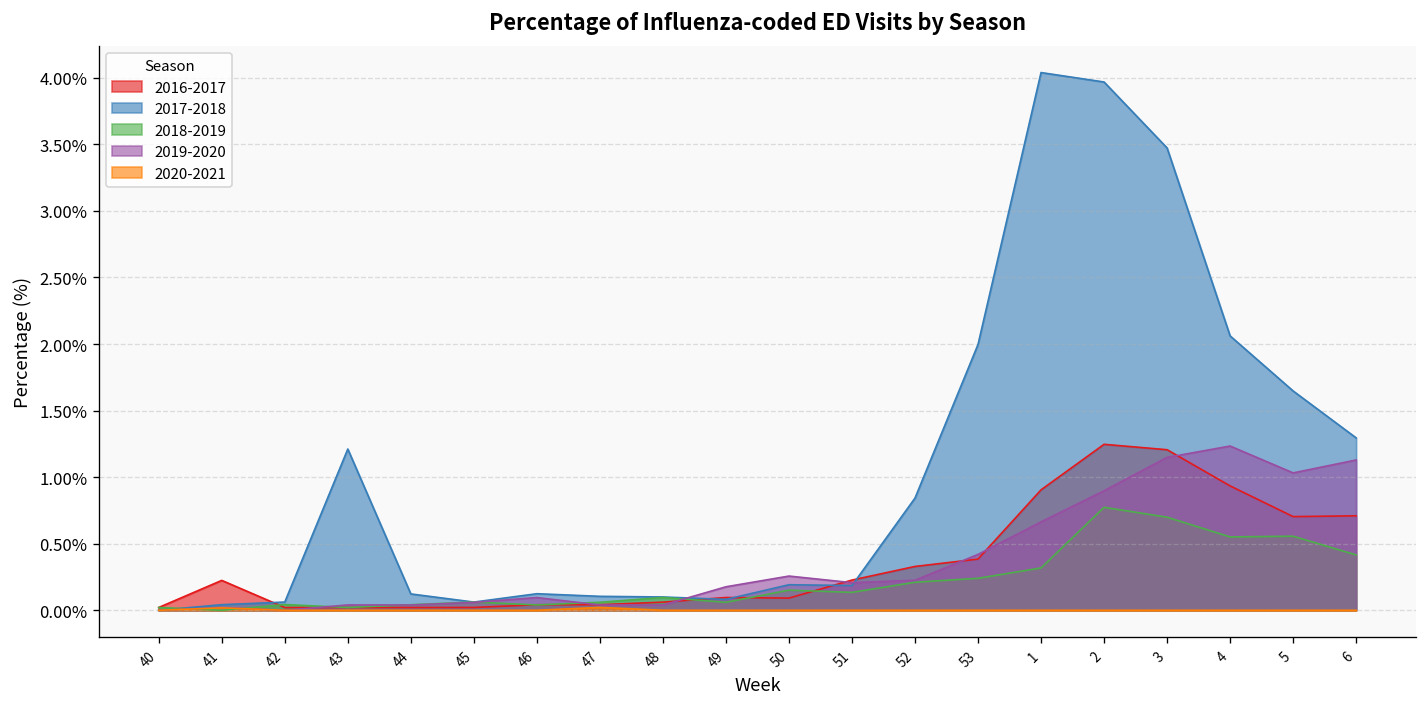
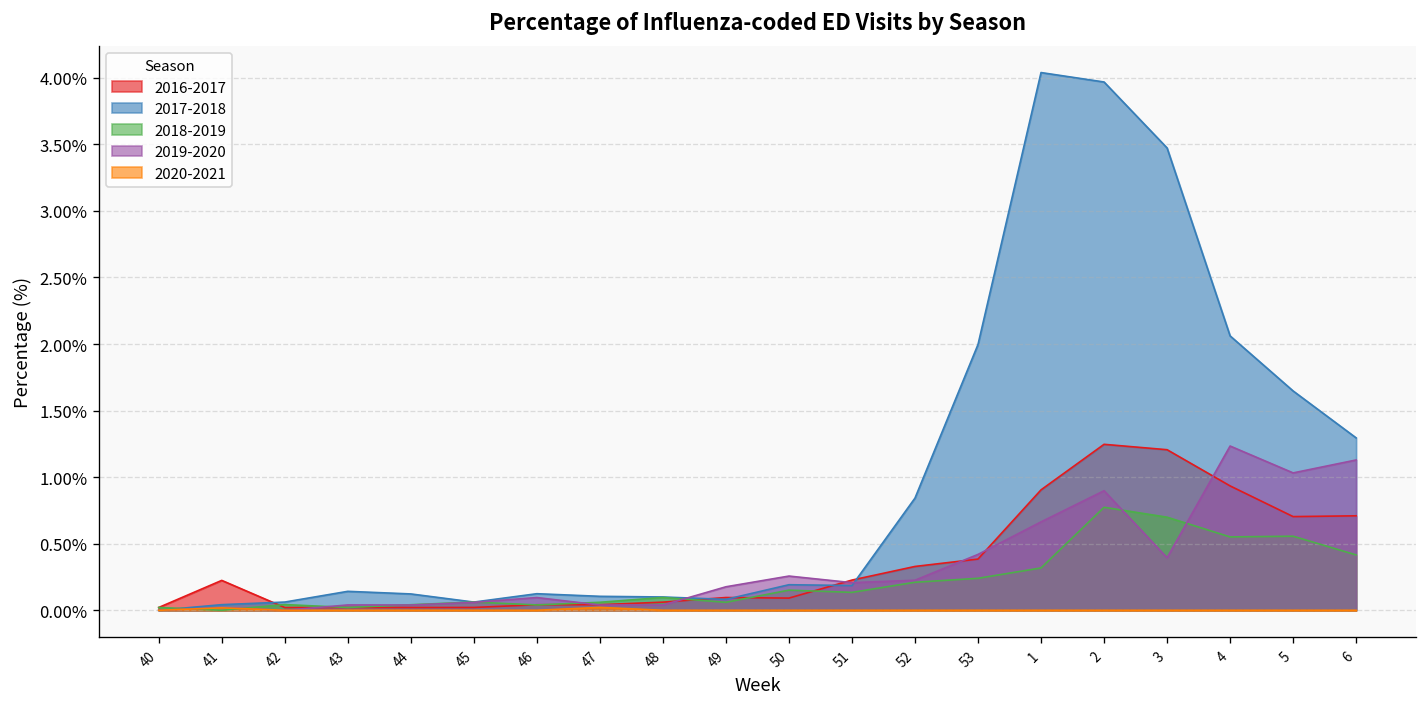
  {
    "2016-2017": {
      "41": "0.22%",
      "50": "0.09%",
      "52": "0.33%",
      "53": "0.38%",
      "1": "0.90%",
      "2": "1.25%",
      "3": "1.21%",
      "4": "0.93%",
      "5": "0.70%",
      "6": "0.71%"
    },
    "2017-2018": {
-     "43": "1.21%",
+     "43": "0.14%",
      "44": "0.12%",
      "46": "0.12%",
      "47": "0.10%",
      "50": "0.19%",
      "52": "0.84%",
      "53": "2.00%",
      "1": "4.04%",
      "2": "3.97%",
      "3": "3.47%",
      "4": "2.06%",
      "5": "1.65%",
      "6": "1.29%"
    },
    "2018-2019": {
      "50": "0.15%",
      "51": "0.13%",
      "53": "0.24%",
      "1": "0.32%",
      "2": "0.77%",
      "3": "0.70%",
      "4": "0.55%",
      "5": "0.56%",
      "6": "0.42%"
    },
    "2019-2020": {
      "46": "0.10%",
      "49": "0.18%",
      "50": "0.26%",
      "53": "0.42%",
      "1": "0.66%",
      "2": "0.90%",
-     "3": "1.15%",
+     "3": "0.39%",
      "4": "1.23%",
      "5": "1.03%",
      "6": "1.13%"
    },
    "2020-2021": {
      "46": "0.00%",
      "48": "0.00%",
      "49": "0.00%",
      "50": "0.00%",
      "51": "0.00%",
      "52": "0.00%",
      "53": "0.00%",
      "1": "0.00%",
      "2": "0.00%",
      "3": "0.00%",
      "4": "0.00%",
      "5": "0.00%",
      "6": "0.00%"
    }
  }
